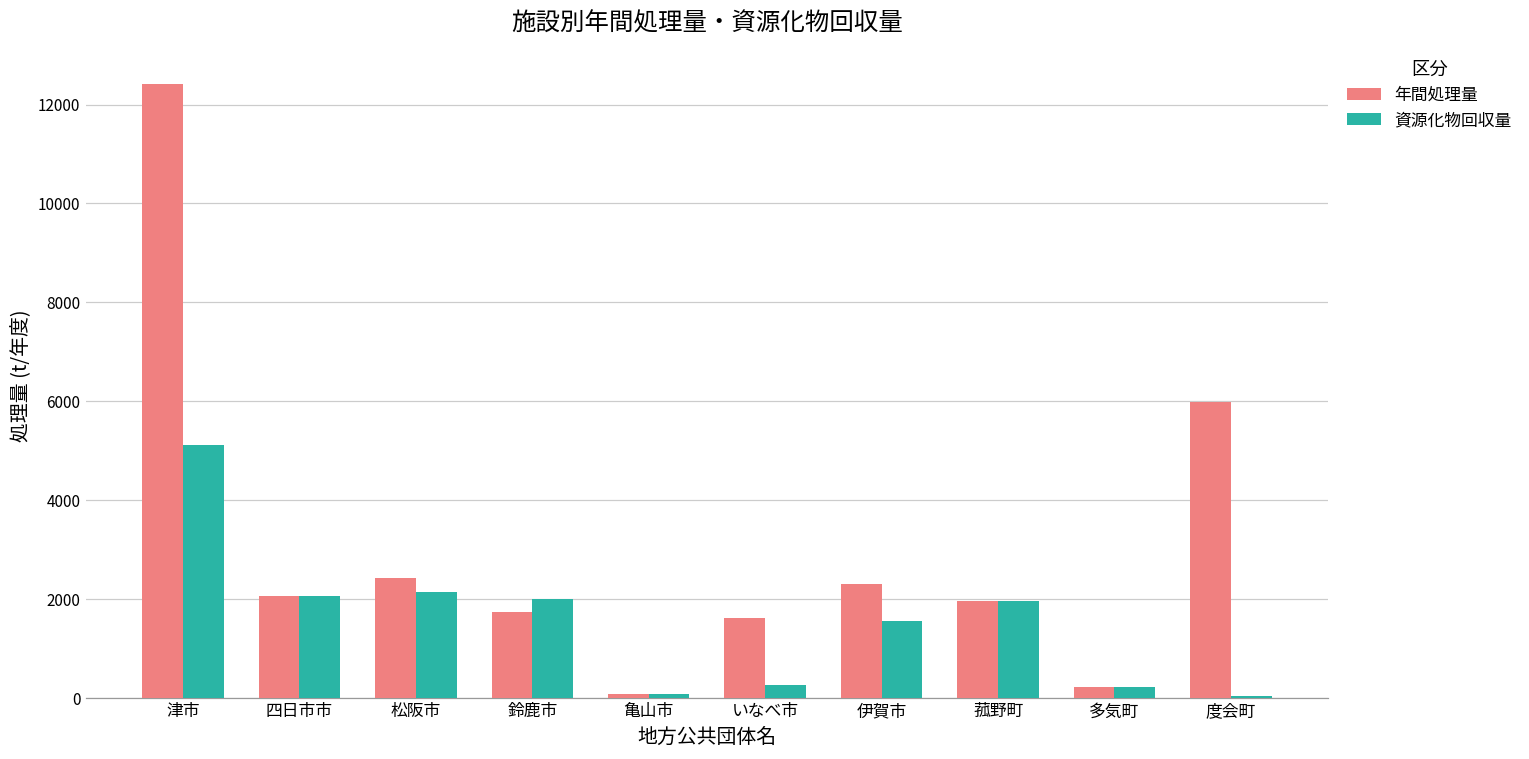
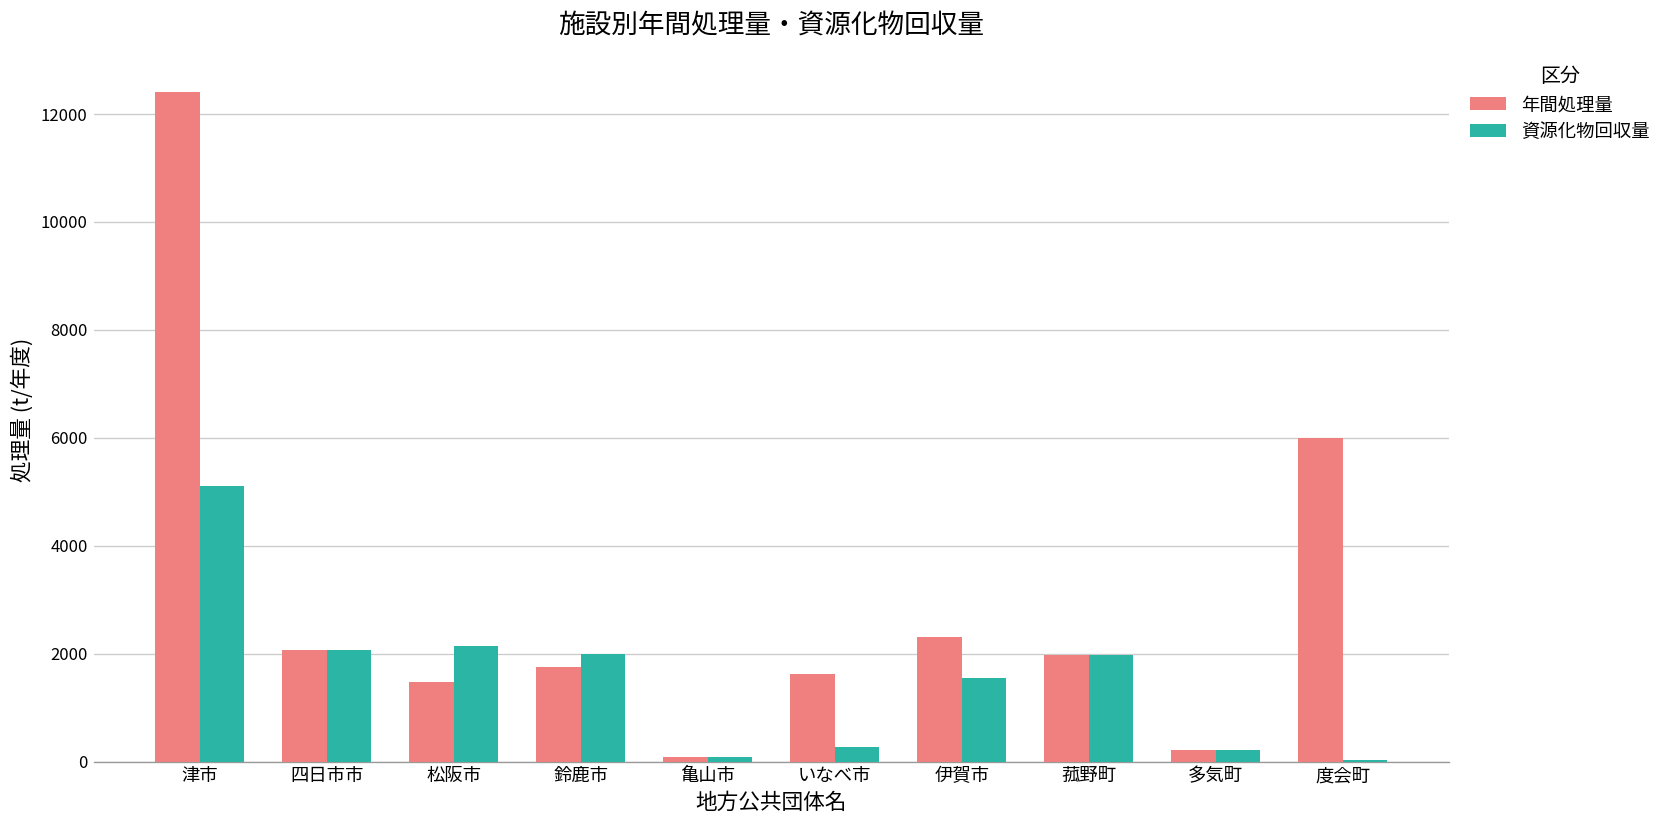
  {
    "年間処理量": {
      "津市": 12400,
      "四日市市": 2100,
-     "松阪市": 2400,
+     "松阪市": 1500,
      "鈴鹿市": 1700,
      "亀山市": 100,
      "いなべ市": 1600,
      "伊賀市": 2300,
      "菰野町": 2000,
      "多気町": 200,
      "度会町": 6000
    },
    "資源化物回収量": {
      "津市": 5100,
      "四日市市": 2100,
      "松阪市": 2100,
      "鈴鹿市": 2000,
      "亀山市": 100,
      "いなべ市": 300,
      "伊賀市": 1600,
      "菰野町": 2000,
      "多気町": 200
    }
  }
